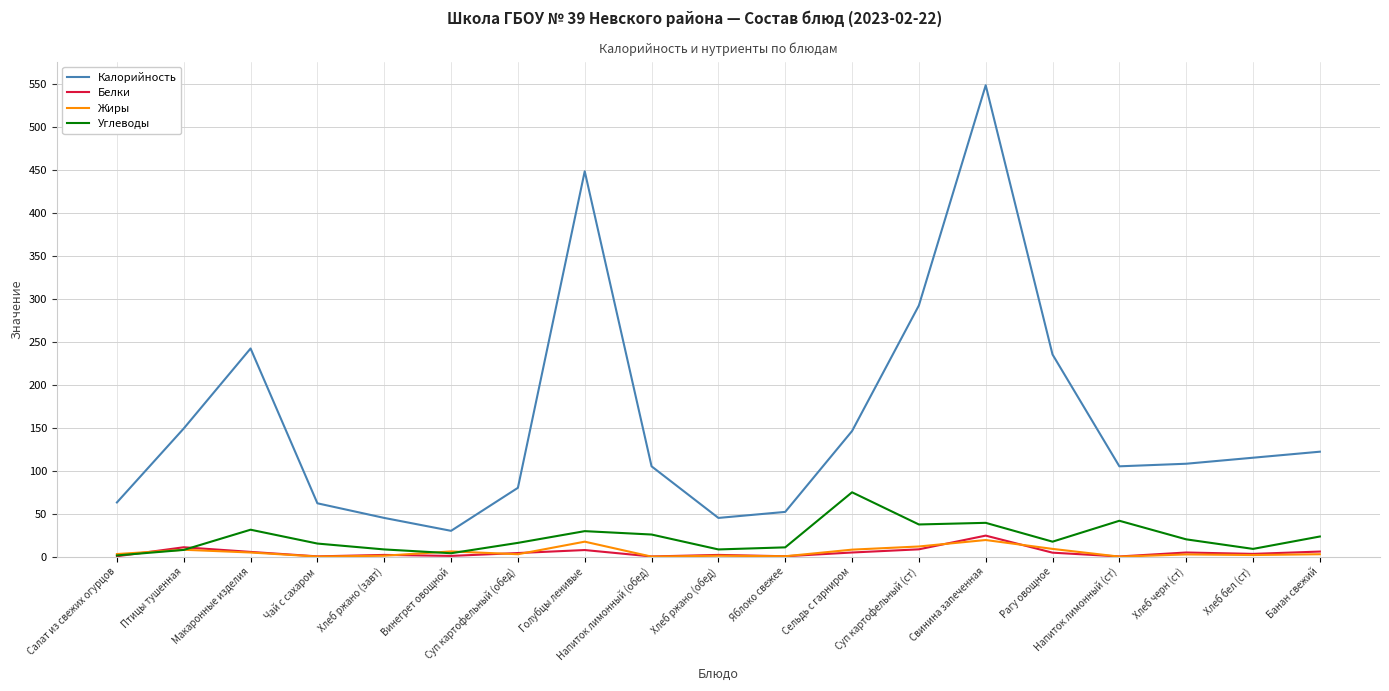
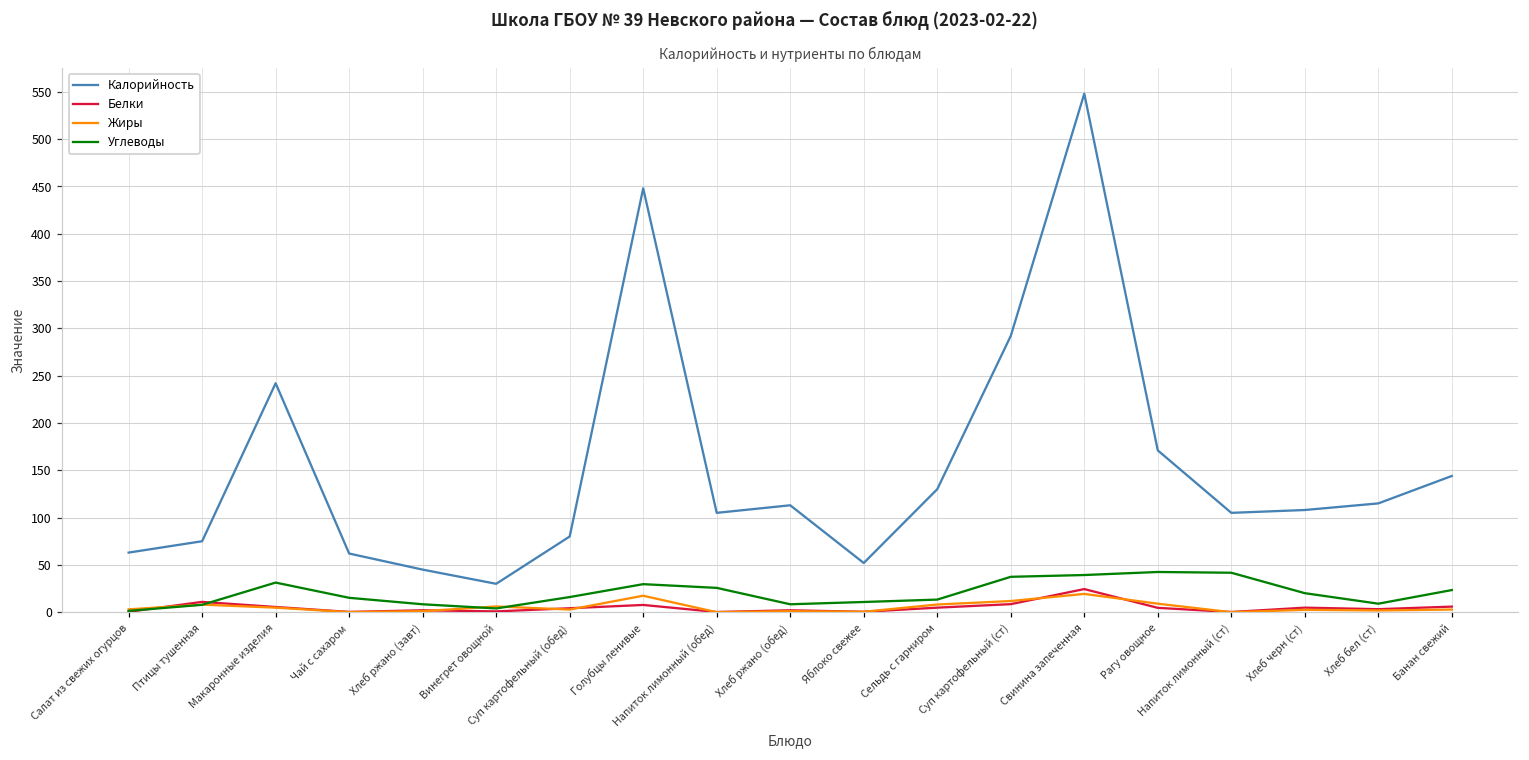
  {
    "Калорийность": {
      "Салат из свежих огурцов": 60,
-     "Птицы тушенная": 150,
+     "Птицы тушенная": 80,
      "Макаронные изделия": 240,
      "Чай с сахаром": 60,
      "Хлеб ржано (завт)": 50,
      "Винегрет овощной": 30,
      "Суп картофельный (обед)": 80,
      "Голубцы ленивые": 450,
      "Напиток лимонный (обед)": 110,
-     "Хлеб ржано (обед)": 50,
+     "Хлеб ржано (обед)": 110,
      "Яблоко свежее": 50,
-     "Сельдь с гарниром": 150,
+     "Сельдь с гарниром": 130,
      "Суп картофельный (ст)": 290,
      "Свинина запеченная": 550,
-     "Рагу овощное": 240,
+     "Рагу овощное": 170,
      "Напиток лимонный (ст)": 110,
      "Хлеб черн (ст)": 110,
      "Хлеб бел (ст)": 120,
-     "Банан свежий": 120
+     "Банан свежий": 140
    },
    "Белки": {
      "Винегрет овощной": 0,
      "Голубцы ленивые": 10,
      "Сельдь с гарниром": 0,
      "Суп картофельный (ст)": 10,
      "Свинина запеченная": 20,
      "Рагу овощное": 0,
      "Банан свежий": 10
    },
    "Жиры": {
      "Голубцы ленивые": 20,
      "Сельдь с гарниром": 10,
      "Суп картофельный (ст)": 10,
      "Свинина запеченная": 20,
      "Рагу овощное": 10,
      "Банан свежий": 0
    },
    "Углеводы": {
      "Макаронные изделия": 30,
      "Чай с сахаром": 20,
      "Хлеб ржано (завт)": 10,
      "Суп картофельный (обед)": 20,
      "Голубцы ленивые": 30,
      "Напиток лимонный (обед)": 30,
      "Хлеб ржано (обед)": 10,
      "Яблоко свежее": 10,
-     "Сельдь с гарниром": 70,
+     "Сельдь с гарниром": 10,
      "Суп картофельный (ст)": 40,
      "Свинина запеченная": 40,
-     "Рагу овощное": 20,
+     "Рагу овощное": 40,
      "Напиток лимонный (ст)": 40,
      "Хлеб черн (ст)": 20,
      "Хлеб бел (ст)": 10,
      "Банан свежий": 20
    }
  }
